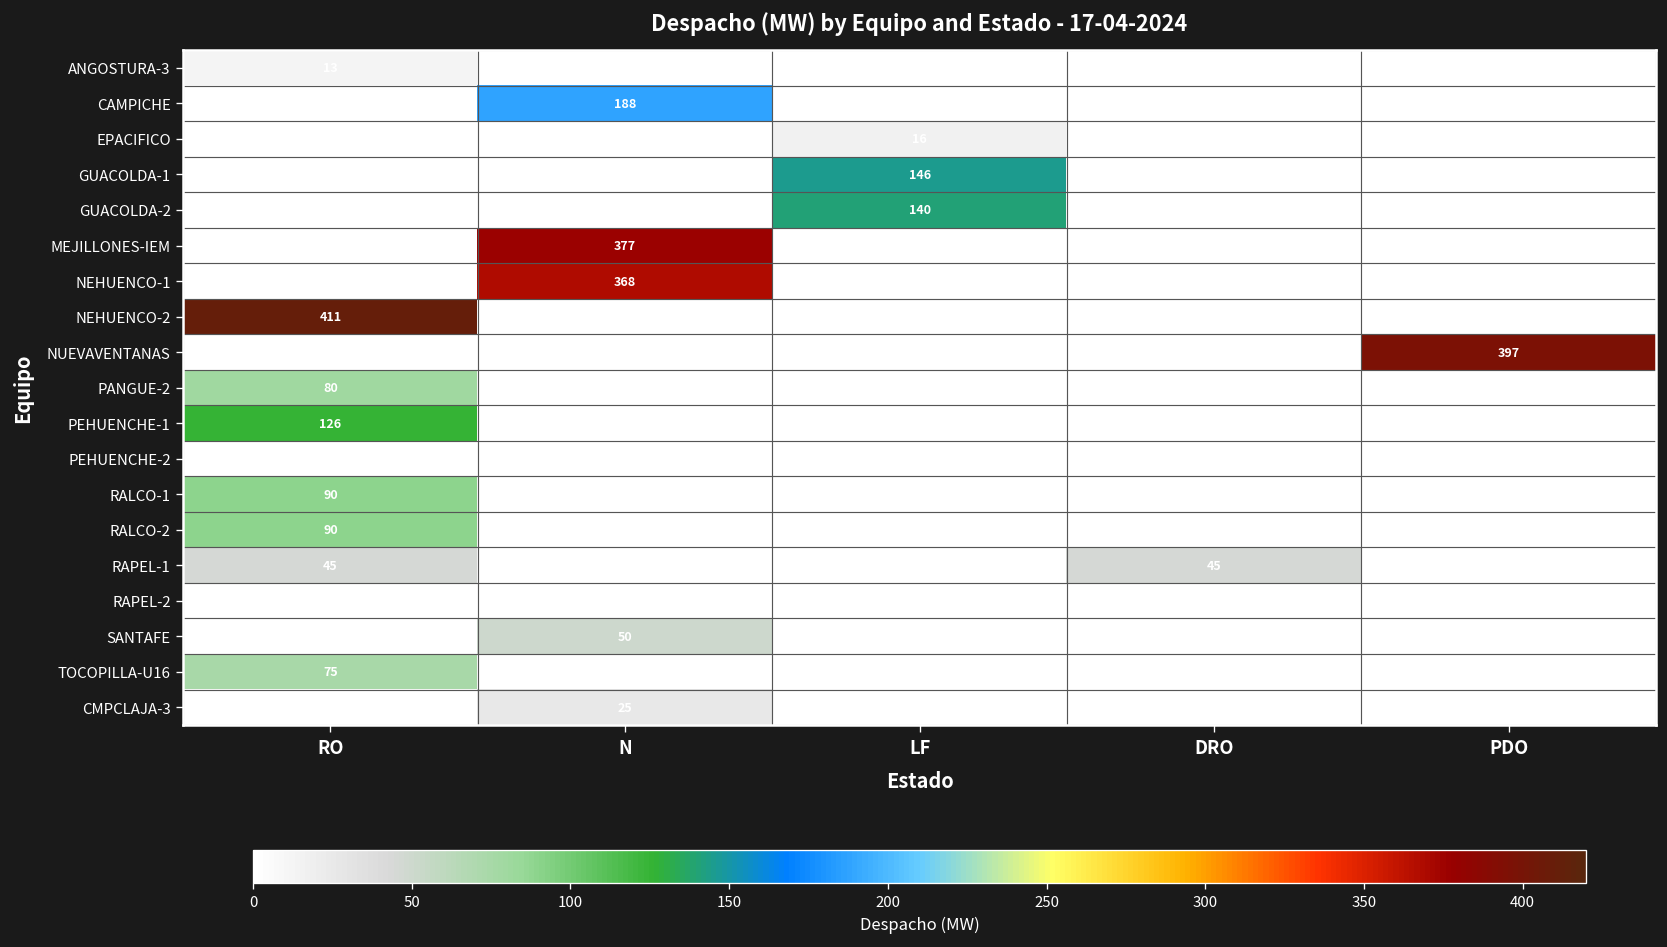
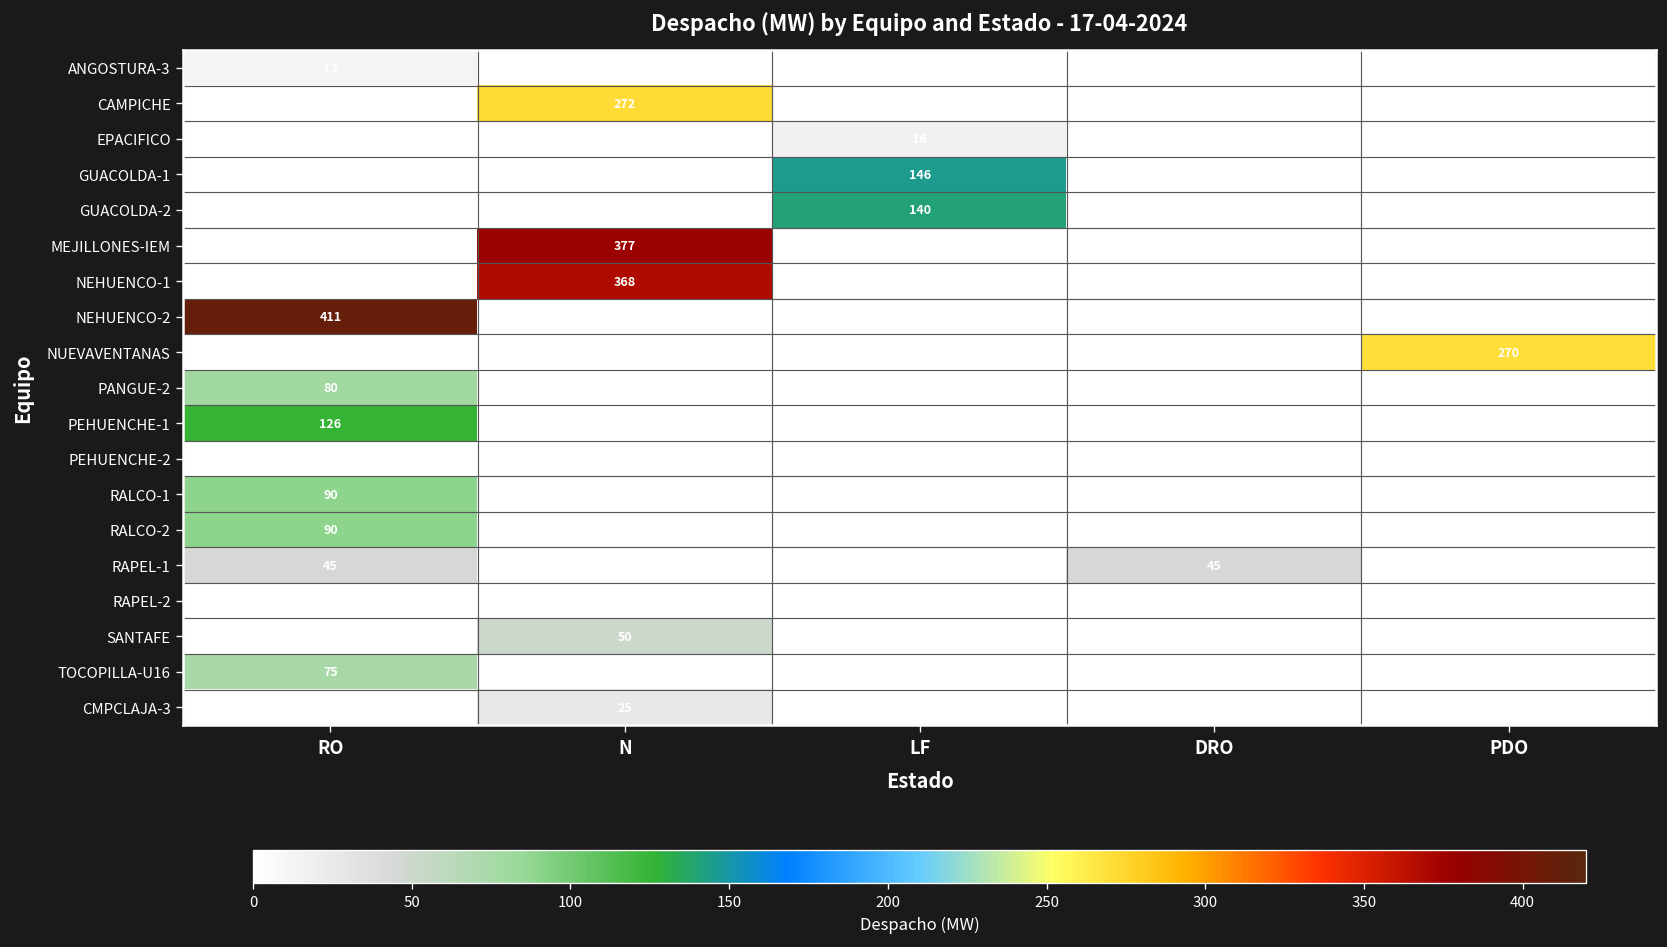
  {
    "CAMPICHE": {
-     "N": 188
+     "N": 272
    },
    "GUACOLDA-1": {
      "LF": 146
    },
    "GUACOLDA-2": {
      "LF": 140
    },
    "MEJILLONES-IEM": {
      "N": 377
    },
    "NEHUENCO-1": {
      "N": 368
    },
    "NEHUENCO-2": {
      "RO": 411
    },
    "NUEVAVENTANAS": {
-     "PDO": 397
+     "PDO": 270
    },
    "PANGUE-2": {
      "RO": 80
    },
    "PEHUENCHE-1": {
      "RO": 126
    },
    "RALCO-1": {
      "RO": 90
    },
    "RALCO-2": {
      "RO": 90
    },
    "SANTAFE": {
      "N": 50
    },
    "TOCOPILLA-U16": {
      "RO": 75
    }
  }
